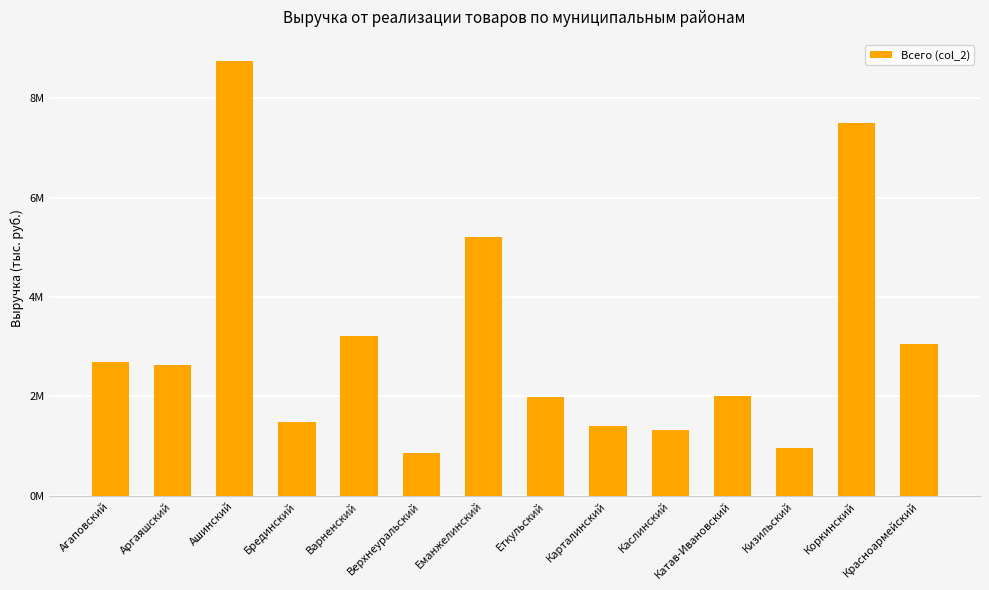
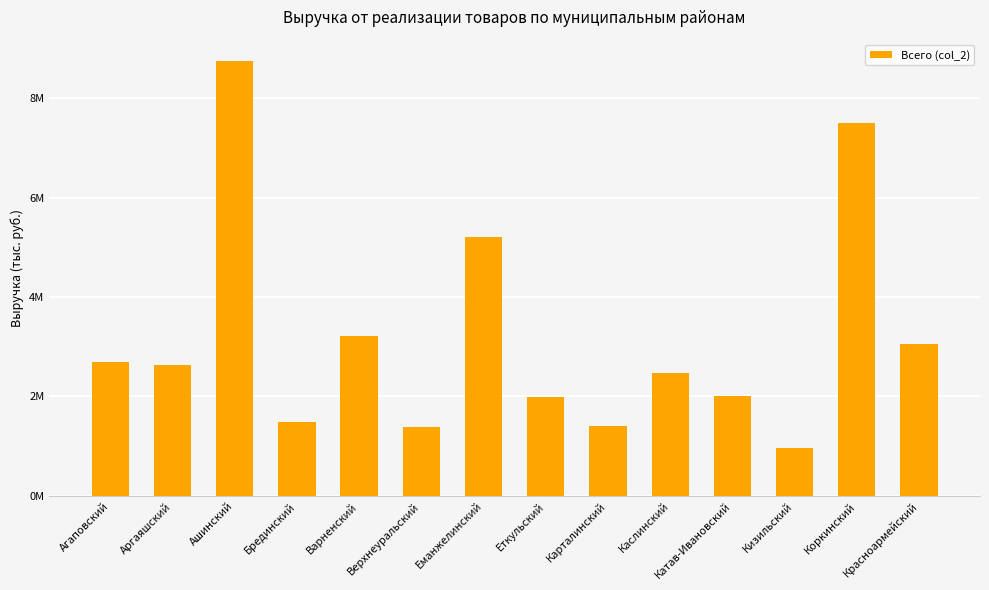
  {
    "Агаповский": 2700000,
    "Аргаяшский": 2600000,
    "Ашинский": 8700000,
    "Брединский": 1500000,
    "Варненский": 3200000,
-   "Верхнеуральский": 900000,
+   "Верхнеуральский": 1400000,
    "Еманжелинский": 5200000,
    "Еткульский": 2000000,
    "Карталинский": 1400000,
-   "Каслинский": 1300000,
+   "Каслинский": 2500000,
    "Катав-Ивановский": 2000000,
    "Кизильский": 1000000,
    "Коркинский": 7500000,
    "Красноармейский": 3100000
  }
